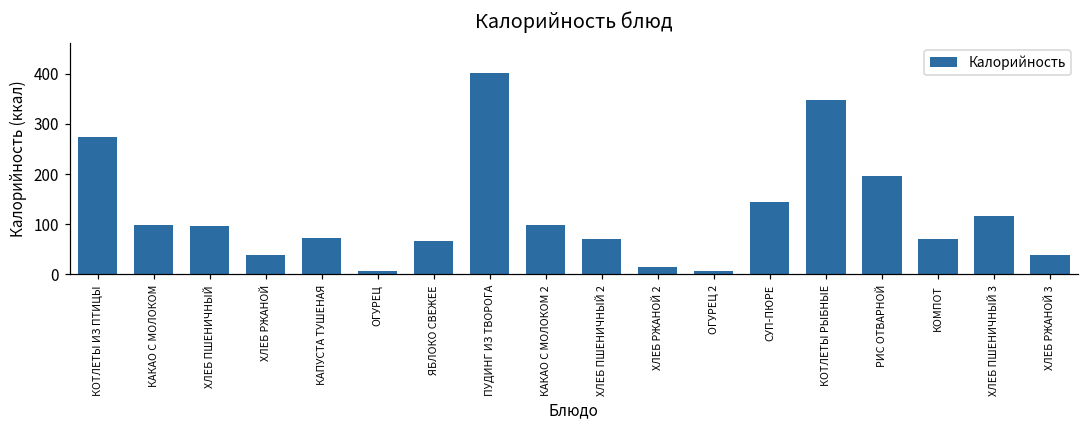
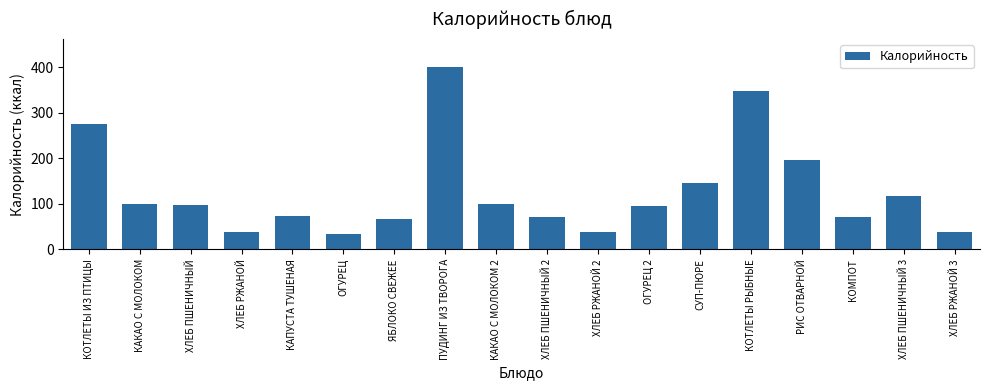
  {
    "КОТЛЕТЫ ИЗ ПТИЦЫ": 270,
    "КАКАО С МОЛОКОМ": 100,
    "ХЛЕБ ПШЕНИЧНЫЙ": 100,
    "ХЛЕБ РЖАНОЙ": 40,
    "КАПУСТА ТУШЕНАЯ": 70,
-   "ОГУРЕЦ": 10,
+   "ОГУРЕЦ": 30,
    "ЯБЛОКО СВЕЖЕЕ": 70,
    "ПУДИНГ ИЗ ТВОРОГА": 400,
    "КАКАО С МОЛОКОМ 2": 100,
    "ХЛЕБ ПШЕНИЧНЫЙ 2": 70,
-   "ХЛЕБ РЖАНОЙ 2": 10,
-   "ОГУРЕЦ 2": 10,
+   "ХЛЕБ РЖАНОЙ 2": 40,
+   "ОГУРЕЦ 2": 90,
    "СУП-ПЮРЕ": 150,
    "КОТЛЕТЫ РЫБНЫЕ": 350,
    "РИС ОТВАРНОЙ": 200,
    "КОМПОТ": 70,
    "ХЛЕБ ПШЕНИЧНЫЙ 3": 120,
    "ХЛЕБ РЖАНОЙ 3": 40
  }
